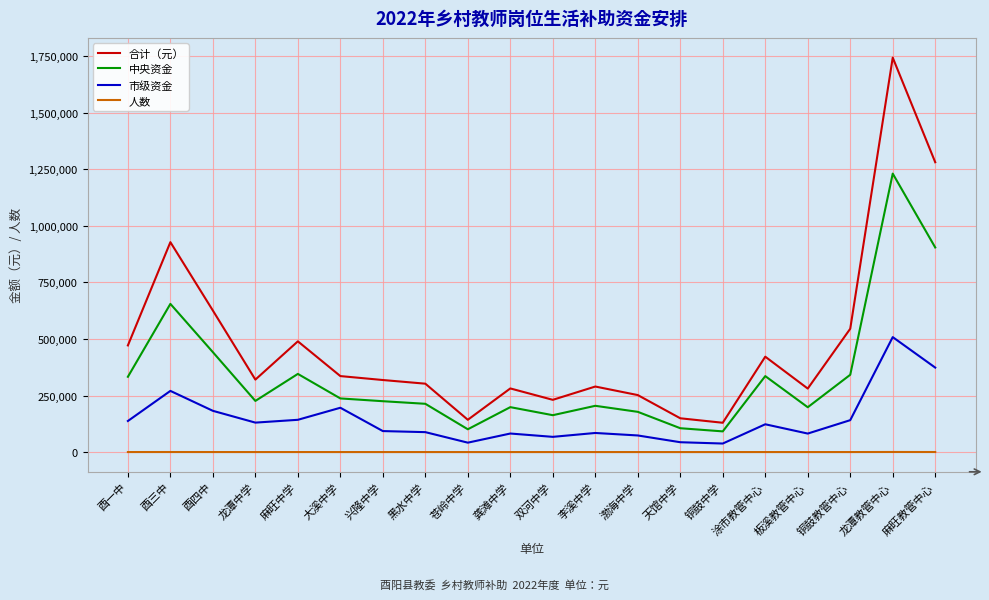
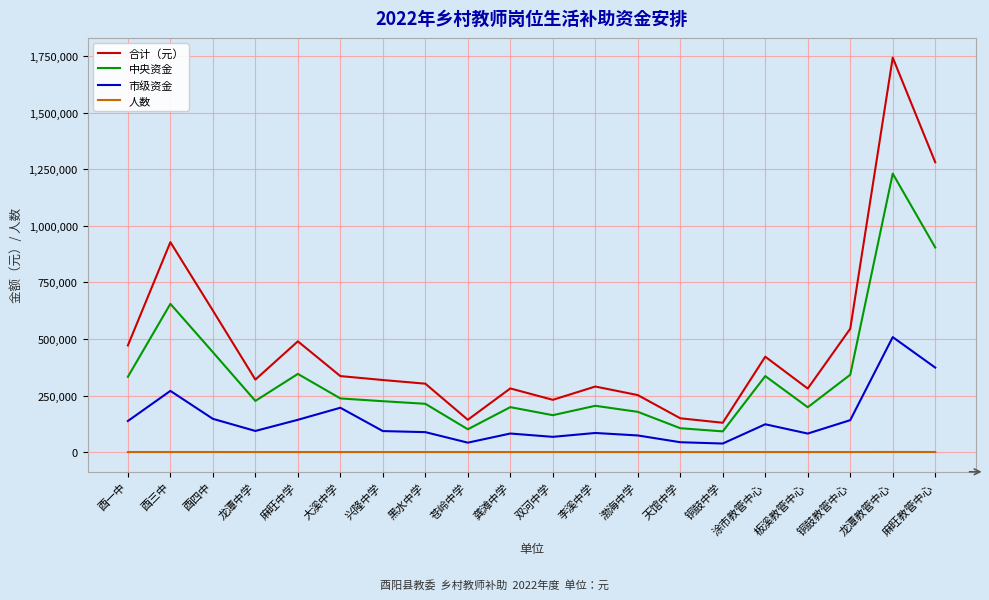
  {
    "合计（元）": {
      "酉一中": "470,000",
      "酉三中": "930,000",
      "酉四中": "630,000",
      "龙潭中学": "320,000",
      "麻旺中学": "490,000",
      "大溪中学": "340,000",
      "兴隆中学": "320,000",
      "黑水中学": "300,000",
      "苍岭中学": "140,000",
      "龚滩中学": "280,000",
      "双河中学": "230,000",
      "李溪中学": "290,000",
      "渤海中学": "250,000",
      "天馆中学": "150,000",
      "铜鼓中学": "130,000",
      "涂市教管中心": "420,000",
      "板溪教管中心": "280,000",
      "铜鼓教管中心": "550,000",
      "龙潭教管中心": "1,740,000",
      "麻旺教管中心": "1,280,000"
    },
    "中央资金": {
      "酉一中": "330,000",
      "酉三中": "660,000",
      "酉四中": "440,000",
      "龙潭中学": "230,000",
      "麻旺中学": "350,000",
      "大溪中学": "240,000",
      "兴隆中学": "220,000",
      "黑水中学": "210,000",
      "苍岭中学": "100,000",
      "龚滩中学": "200,000",
      "双河中学": "160,000",
      "李溪中学": "200,000",
      "渤海中学": "180,000",
      "天馆中学": "110,000",
      "铜鼓中学": "90,000",
      "涂市教管中心": "340,000",
      "板溪教管中心": "200,000",
      "铜鼓教管中心": "340,000",
      "龙潭教管中心": "1,230,000",
      "麻旺教管中心": "900,000"
    },
    "市级资金": {
      "酉一中": "140,000",
      "酉三中": "270,000",
-     "酉四中": "180,000",
-     "龙潭中学": "130,000",
+     "酉四中": "150,000",
+     "龙潭中学": "90,000",
      "麻旺中学": "140,000",
      "大溪中学": "200,000",
      "兴隆中学": "90,000",
      "黑水中学": "90,000",
      "苍岭中学": "40,000",
      "龚滩中学": "80,000",
      "双河中学": "70,000",
      "李溪中学": "80,000",
      "渤海中学": "70,000",
      "天馆中学": "40,000",
      "铜鼓中学": "40,000",
      "涂市教管中心": "120,000",
      "板溪教管中心": "80,000",
      "铜鼓教管中心": "140,000",
      "龙潭教管中心": "510,000",
      "麻旺教管中心": "370,000"
    },
    "人数": {
      "酉一中": "0",
      "酉三中": "0",
      "酉四中": "0",
      "龙潭中学": "0",
      "麻旺中学": "0",
      "大溪中学": "0",
      "兴隆中学": "0",
      "黑水中学": "0",
      "苍岭中学": "0",
      "龚滩中学": "0",
      "双河中学": "0",
      "李溪中学": "0",
      "渤海中学": "0",
      "天馆中学": "0",
      "铜鼓中学": "0",
      "涂市教管中心": "0",
      "板溪教管中心": "0",
      "铜鼓教管中心": "0",
      "龙潭教管中心": "0",
      "麻旺教管中心": "0"
    }
  }
